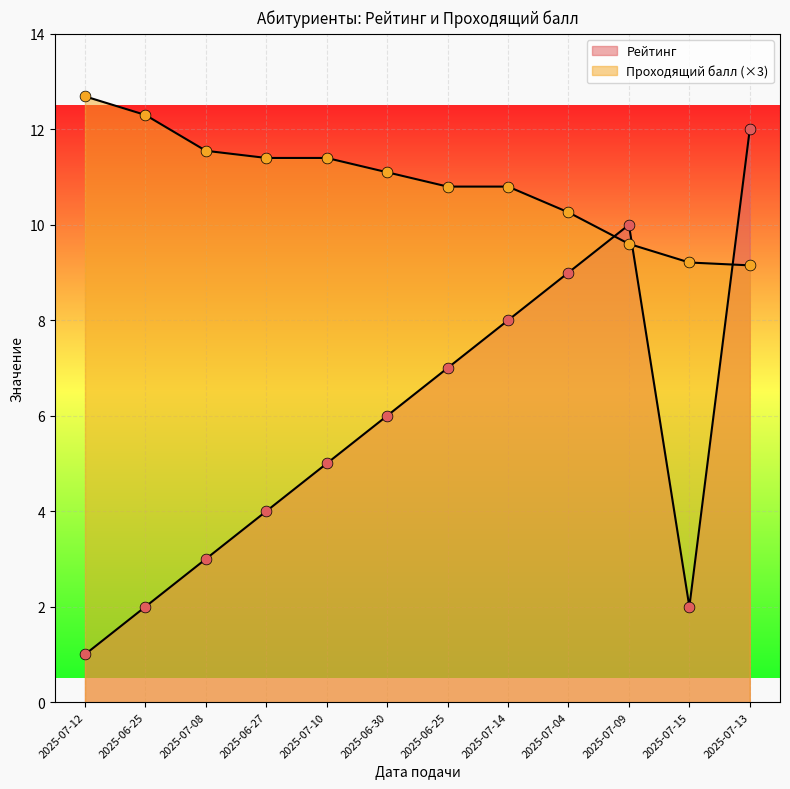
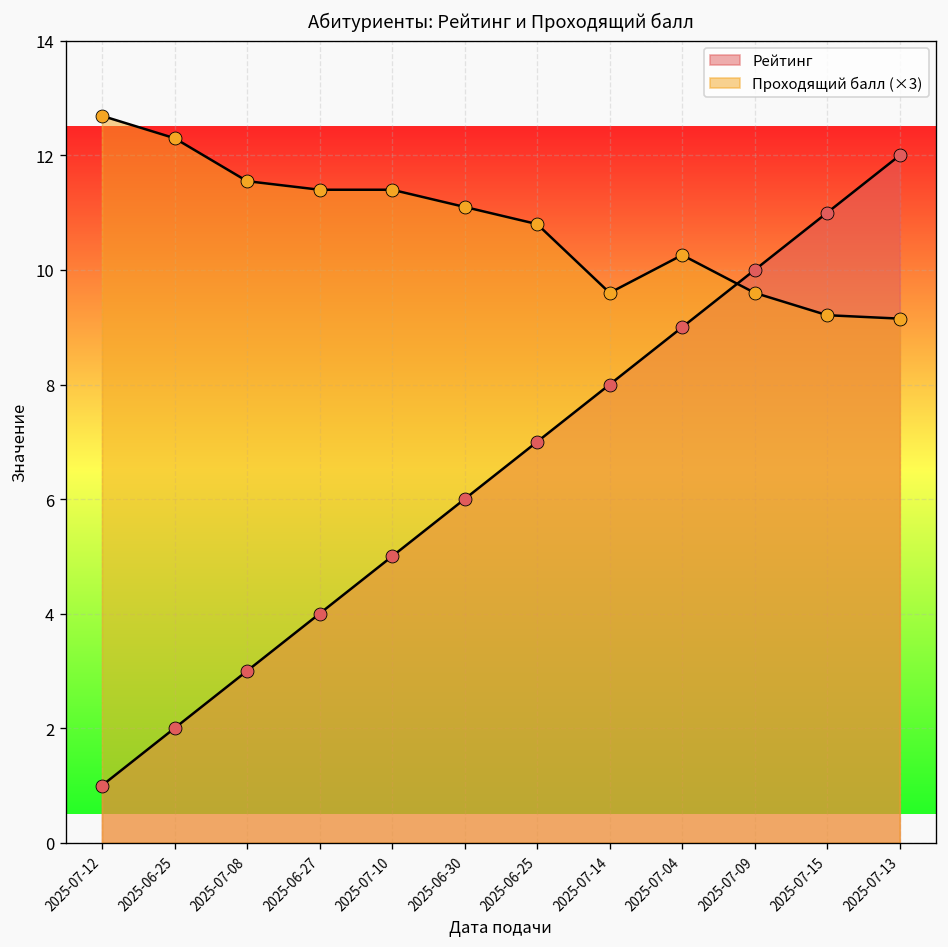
  {
    "Рейтинг": {
      "2025-07-12": 1,
      "2025-07-08": 3,
      "2025-06-27": 4,
      "2025-07-10": 5,
      "2025-06-30": 6,
      "2025-07-14": 8,
      "2025-07-04": 9,
      "2025-07-09": 10,
-     "2025-07-15": 2,
+     "2025-07-15": 11,
      "2025-07-13": 12
    },
    "Проходящий балл (×3)": {
      "2025-07-12": 12.7,
      "2025-07-08": 11.6,
      "2025-06-27": 11.4,
      "2025-07-10": 11.4,
      "2025-06-30": 11.1,
-     "2025-07-14": 10.8,
+     "2025-07-14": 9.6,
      "2025-07-04": 10.3,
      "2025-07-09": 9.6,
      "2025-07-15": 9.2,
      "2025-07-13": 9.1
    }
  }
